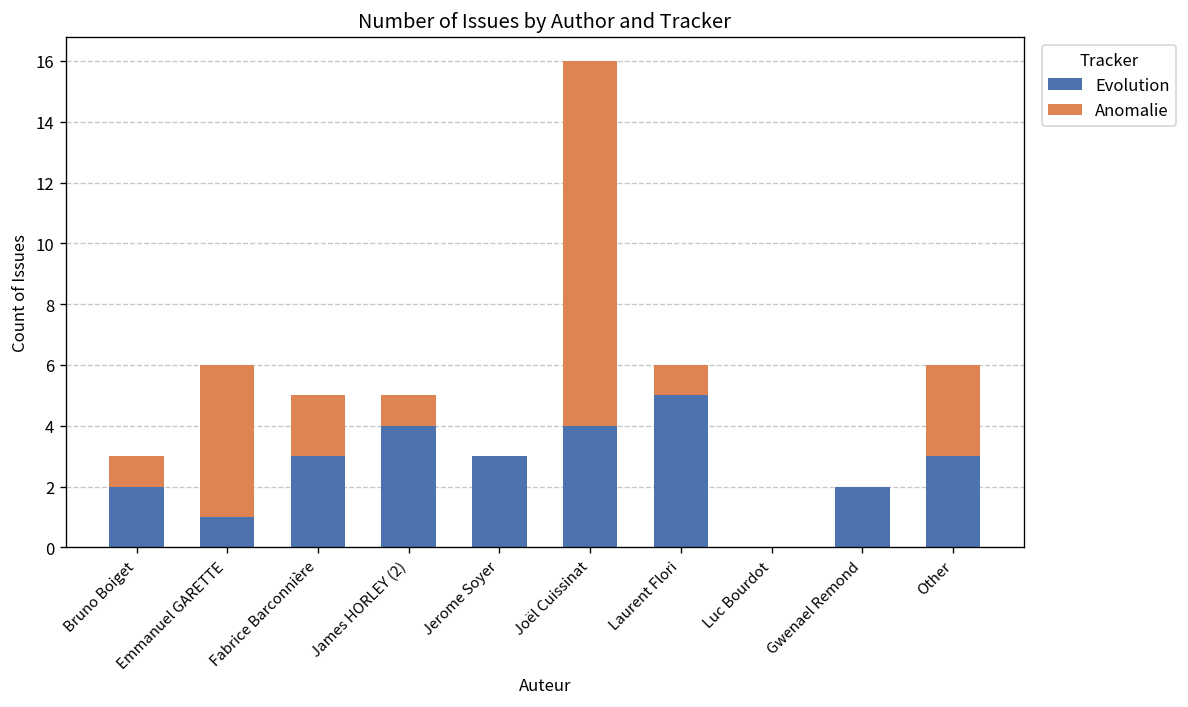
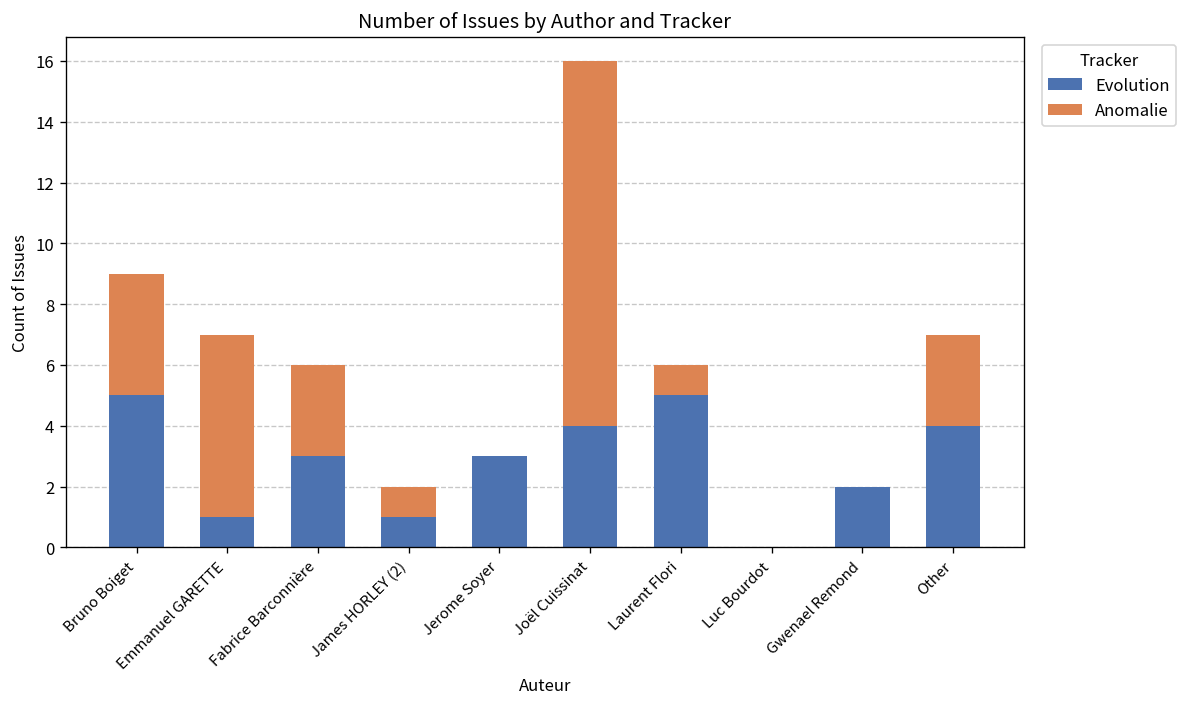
  {
    "Evolution": {
-     "Bruno Boiget": 2,
+     "Bruno Boiget": 5,
      "Emmanuel GARETTE": 1,
      "Fabrice Barconnière": 3,
-     "James HORLEY (2)": 4,
+     "James HORLEY (2)": 1,
      "Jerome Soyer": 3,
      "Joël Cuissinat": 4,
      "Laurent Flori": 5,
      "Luc Bourdot": 0,
      "Gwenael Remond": 2,
-     "Other": 3
+     "Other": 4
    },
    "Anomalie": {
-     "Bruno Boiget": 1,
-     "Emmanuel GARETTE": 5,
-     "Fabrice Barconnière": 2,
+     "Bruno Boiget": 4,
+     "Emmanuel GARETTE": 6,
+     "Fabrice Barconnière": 3,
      "James HORLEY (2)": 1,
      "Jerome Soyer": 0,
      "Joël Cuissinat": 12,
      "Laurent Flori": 1,
      "Luc Bourdot": 0,
      "Gwenael Remond": 0,
      "Other": 3
    }
  }
